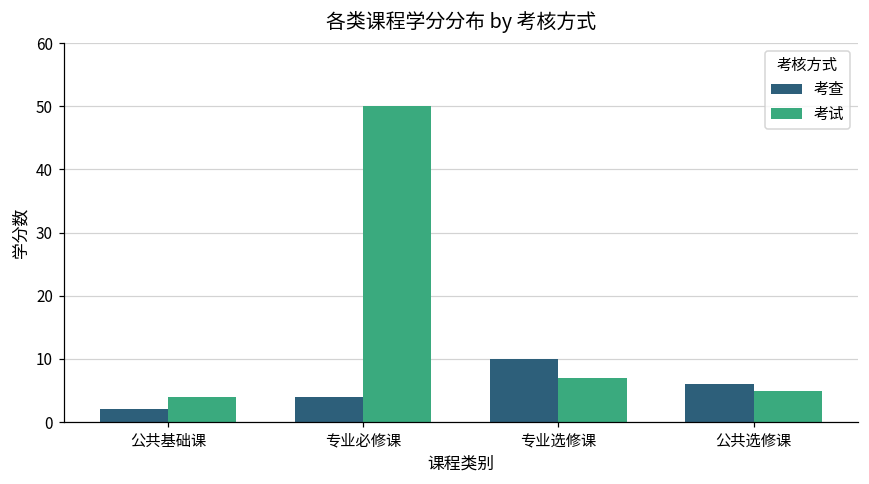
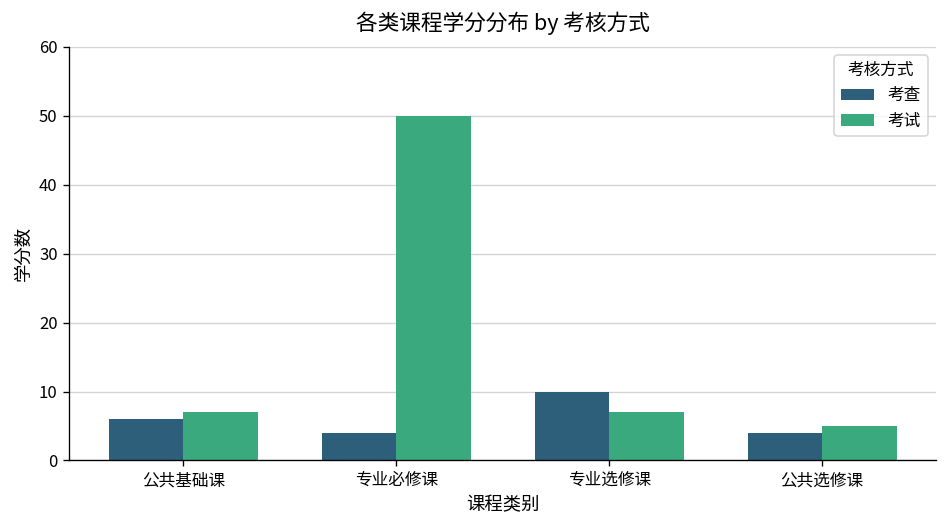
  {
    "考查": {
-     "公共基础课": 2,
+     "公共基础课": 6,
      "专业必修课": 4,
      "专业选修课": 10,
-     "公共选修课": 6
+     "公共选修课": 4
    },
    "考试": {
-     "公共基础课": 4,
+     "公共基础课": 7,
      "专业必修课": 50,
      "专业选修课": 7,
      "公共选修课": 5
    }
  }
